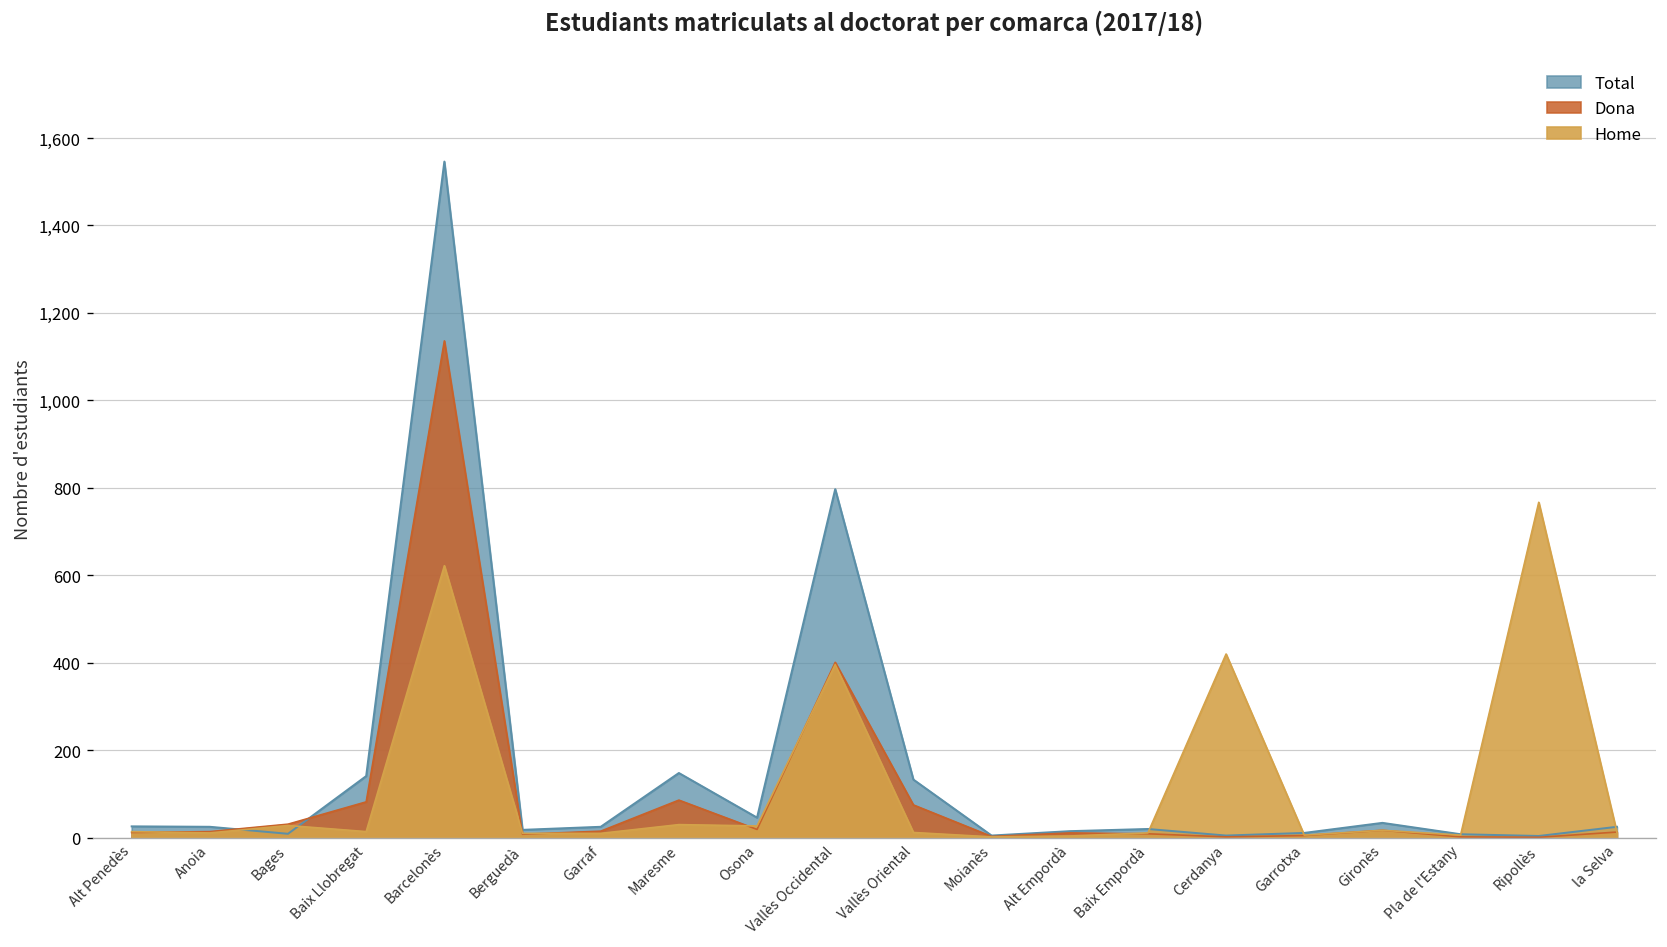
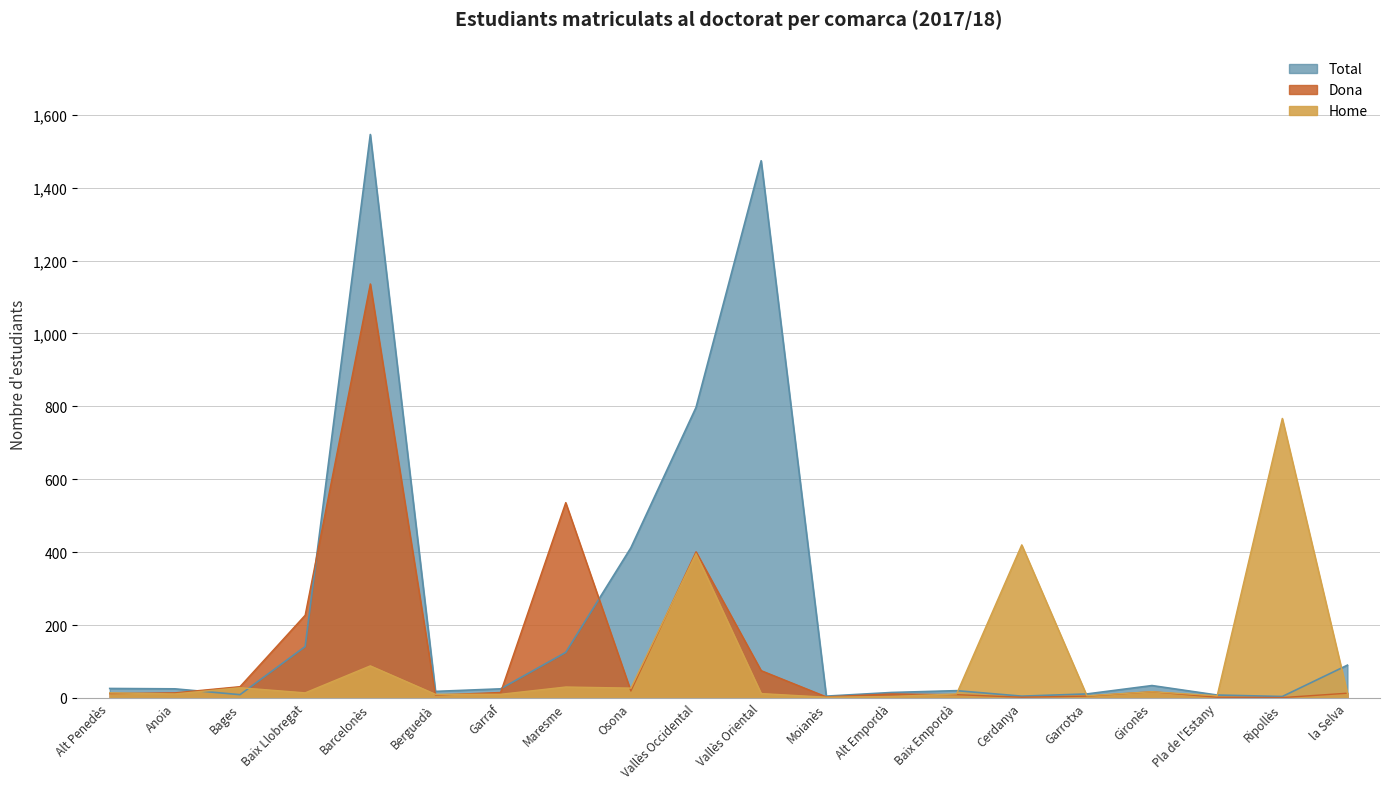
  {
    "Total": {
      "Alt Penedès": "30",
      "Anoia": "30",
      "Bages": "10",
      "Baix Llobregat": "140",
      "Barcelonès": "1,550",
      "Berguedà": "20",
      "Garraf": "30",
-     "Maresme": "150",
-     "Osona": "50",
+     "Maresme": "130",
+     "Osona": "410",
      "Vallès Occidental": "800",
-     "Vallès Oriental": "130",
+     "Vallès Oriental": "1,470",
      "Baix Empordà": "20",
      "Gironès": "30",
-     "la Selva": "30"
+     "la Selva": "90"
    },
    "Dona": {
-     "Baix Llobregat": "80",
+     "Baix Llobregat": "230",
      "Barcelonès": "1,140",
-     "Maresme": "90",
+     "Maresme": "540",
      "Osona": "20",
      "Vallès Oriental": "80"
    },
    "Home": {
      "Baix Llobregat": "10",
-     "Barcelonès": "620",
+     "Barcelonès": "90",
      "Maresme": "30",
      "Osona": "30",
      "Vallès Oriental": "10",
      "Alt Empordà": "0",
      "Cerdanya": "420",
      "Ripollès": "770"
    }
  }
